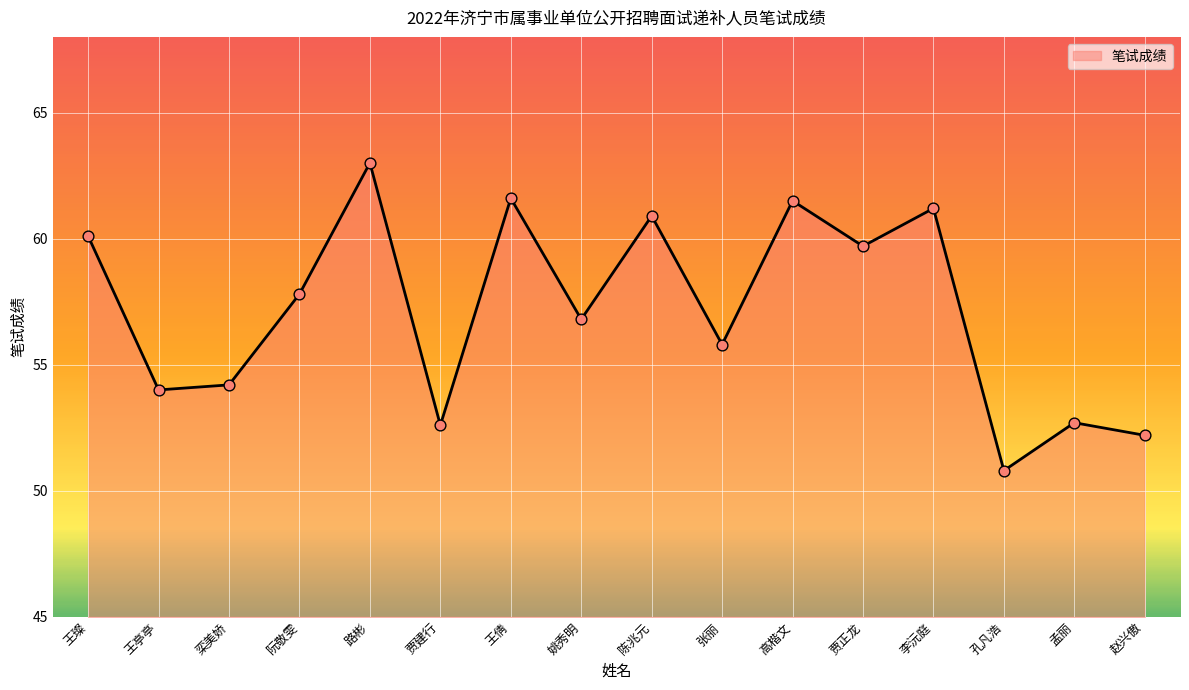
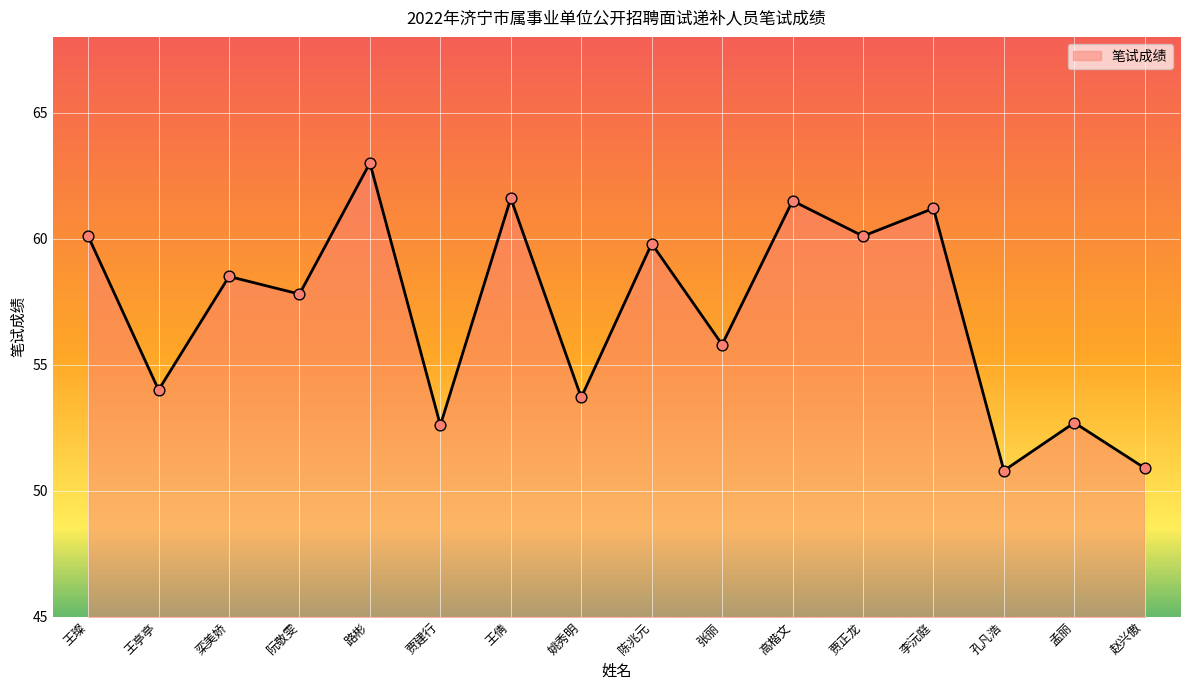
  {
    "王璨": 60.1,
    "王亭亭": 54.0,
-   "栾美娇": 54.2,
+   "栾美娇": 58.5,
    "阮敬雯": 57.8,
    "路彬": 63.0,
    "贾建行": 52.6,
    "王倩": 61.6,
-   "姚秀明": 56.8,
-   "陈兆元": 60.9,
+   "姚秀明": 53.7,
+   "陈兆元": 59.8,
    "张丽": 55.8,
    "高楷文": 61.5,
-   "贾正龙": 59.7,
+   "贾正龙": 60.1,
    "李沅庭": 61.2,
    "孔凡浩": 50.8,
    "孟丽": 52.7,
-   "赵兴傲": 52.2
+   "赵兴傲": 50.9
  }
